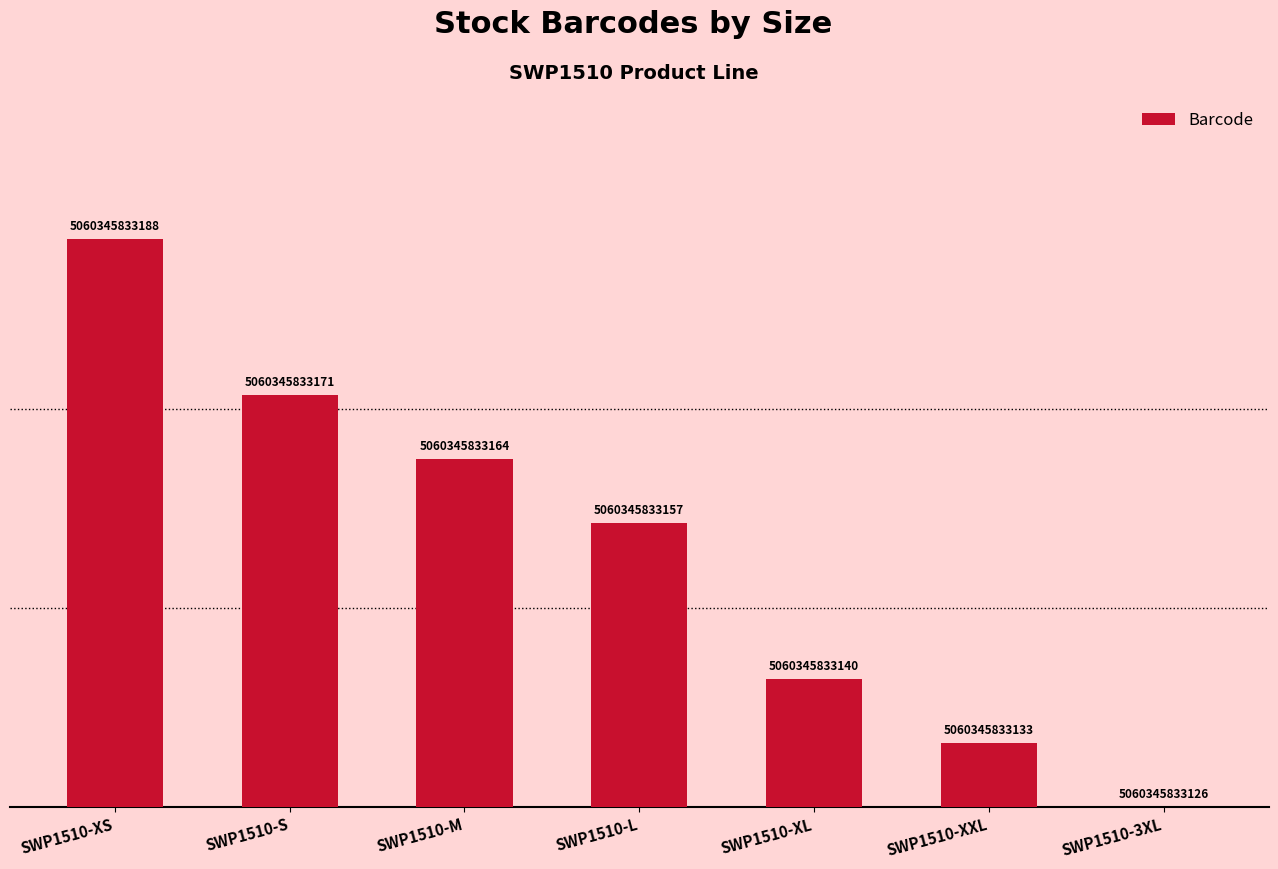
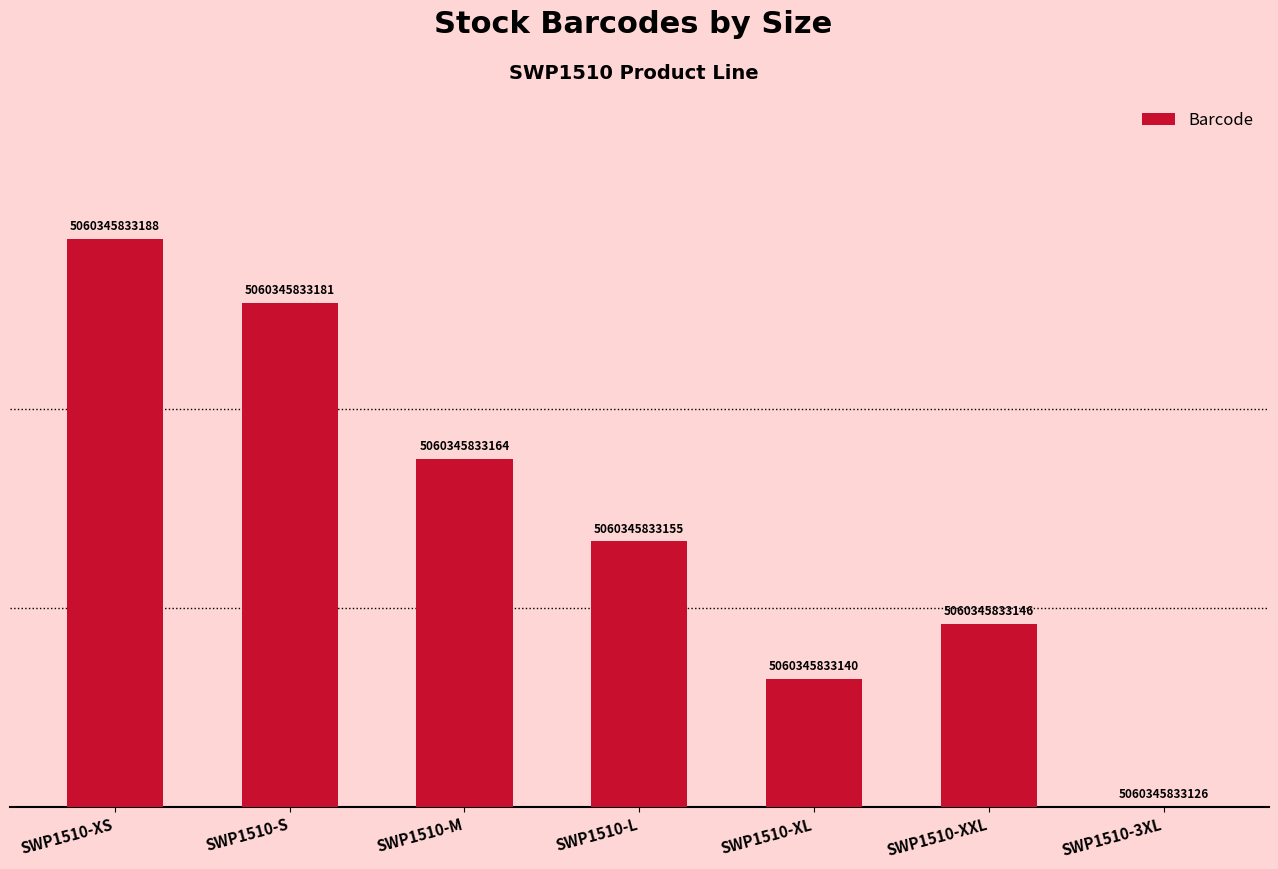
  {
-   "SWP1510-S": 5060345833171,
-   "SWP1510-L": 5060345833157,
-   "SWP1510-XXL": 5060345833133
+   "SWP1510-S": 5060345833181,
+   "SWP1510-L": 5060345833155,
+   "SWP1510-XXL": 5060345833146
  }
